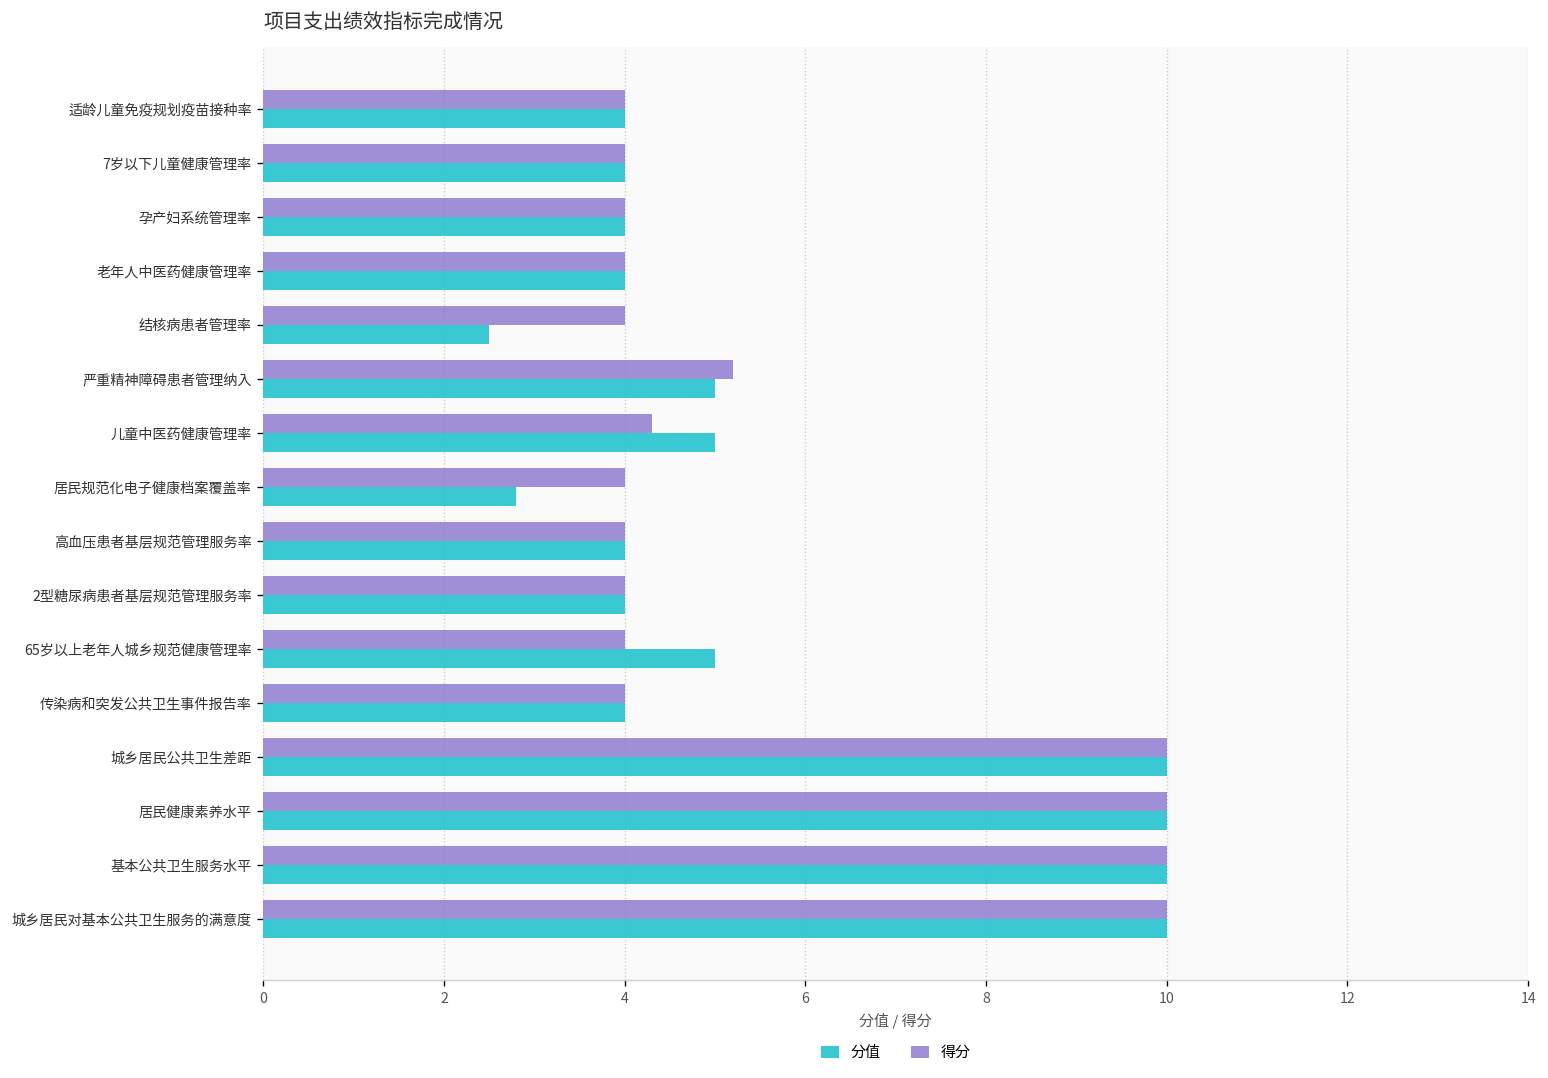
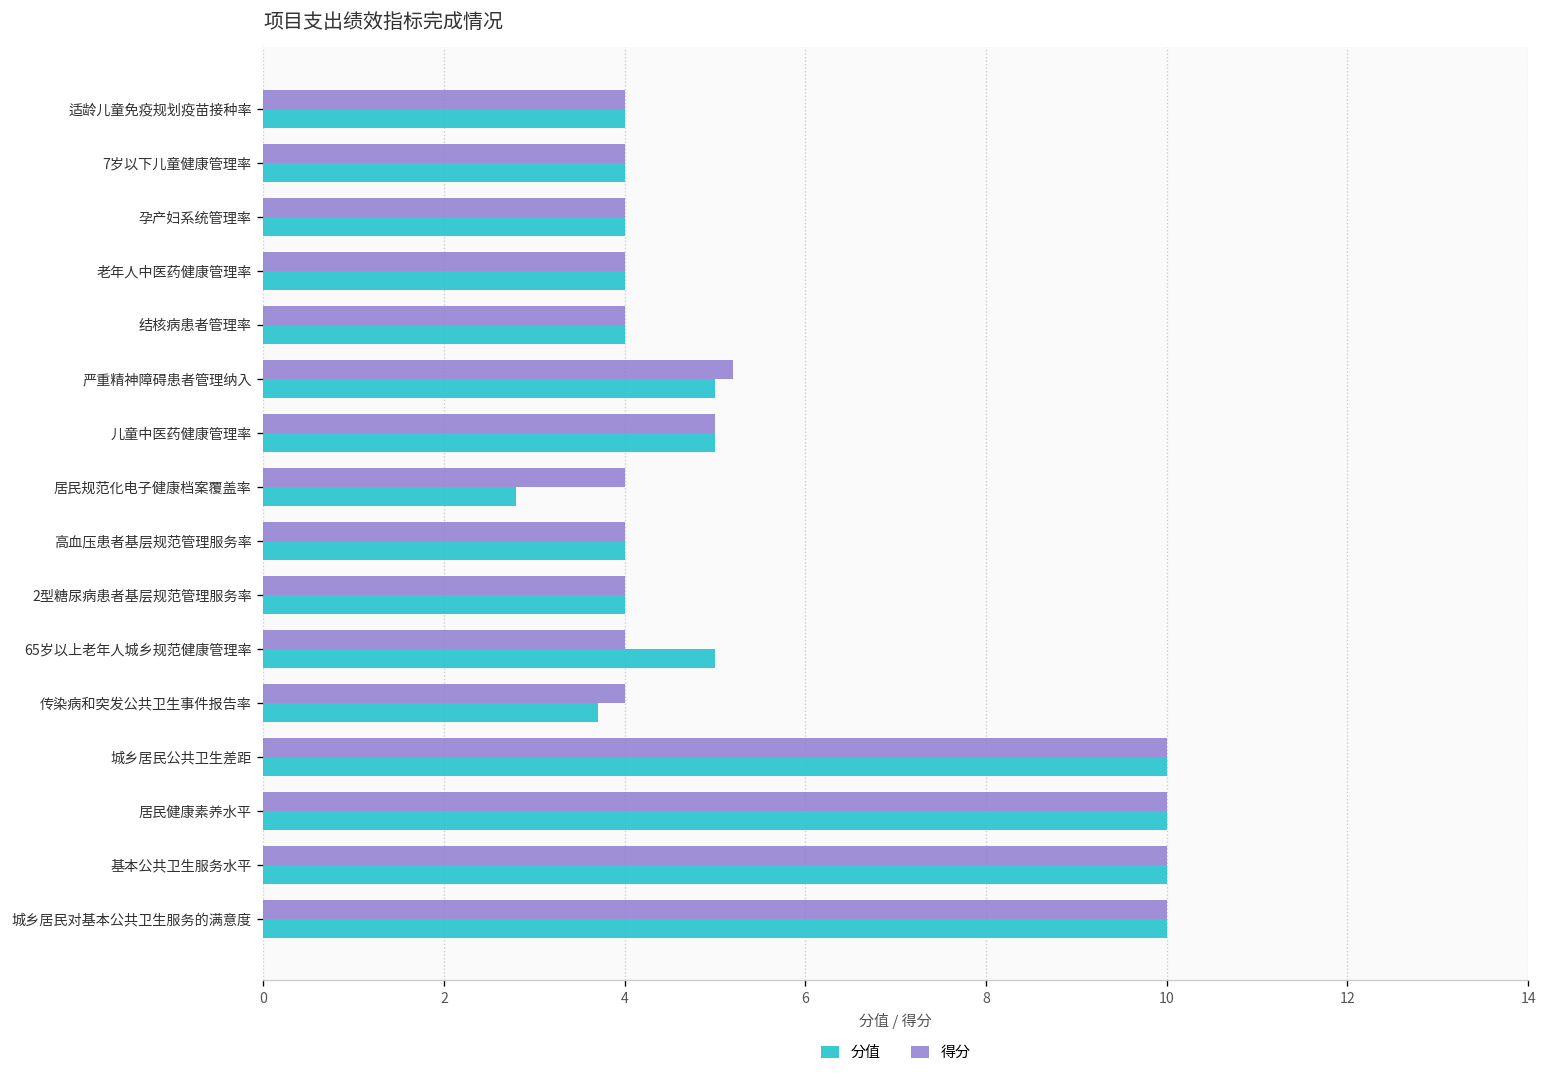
  {
    "分值": {
      "适龄儿童免疫规划疫苗接种率": 4.0,
      "7岁以下儿童健康管理率": 4.0,
      "孕产妇系统管理率": 4.0,
      "老年人中医药健康管理率": 4.0,
-     "结核病患者管理率": 2.5,
+     "结核病患者管理率": 4.0,
      "严重精神障碍患者管理纳入": 5.0,
      "儿童中医药健康管理率": 5.0,
      "居民规范化电子健康档案覆盖率": 2.8,
      "高血压患者基层规范管理服务率": 4.0,
      "2型糖尿病患者基层规范管理服务率": 4.0,
      "65岁以上老年人城乡规范健康管理率": 5.0,
-     "传染病和突发公共卫生事件报告率": 4.0,
+     "传染病和突发公共卫生事件报告率": 3.7,
      "城乡居民公共卫生差距": 10.0,
      "居民健康素养水平": 10.0,
      "基本公共卫生服务水平": 10.0,
      "城乡居民对基本公共卫生服务的满意度": 10.0
    },
    "得分": {
      "适龄儿童免疫规划疫苗接种率": 4.0,
      "7岁以下儿童健康管理率": 4.0,
      "孕产妇系统管理率": 4.0,
      "老年人中医药健康管理率": 4.0,
      "结核病患者管理率": 4.0,
      "严重精神障碍患者管理纳入": 5.2,
-     "儿童中医药健康管理率": 4.3,
+     "儿童中医药健康管理率": 5.0,
      "居民规范化电子健康档案覆盖率": 4.0,
      "高血压患者基层规范管理服务率": 4.0,
      "2型糖尿病患者基层规范管理服务率": 4.0,
      "65岁以上老年人城乡规范健康管理率": 4.0,
      "传染病和突发公共卫生事件报告率": 4.0,
      "城乡居民公共卫生差距": 10.0,
      "居民健康素养水平": 10.0,
      "基本公共卫生服务水平": 10.0,
      "城乡居民对基本公共卫生服务的满意度": 10.0
    }
  }
